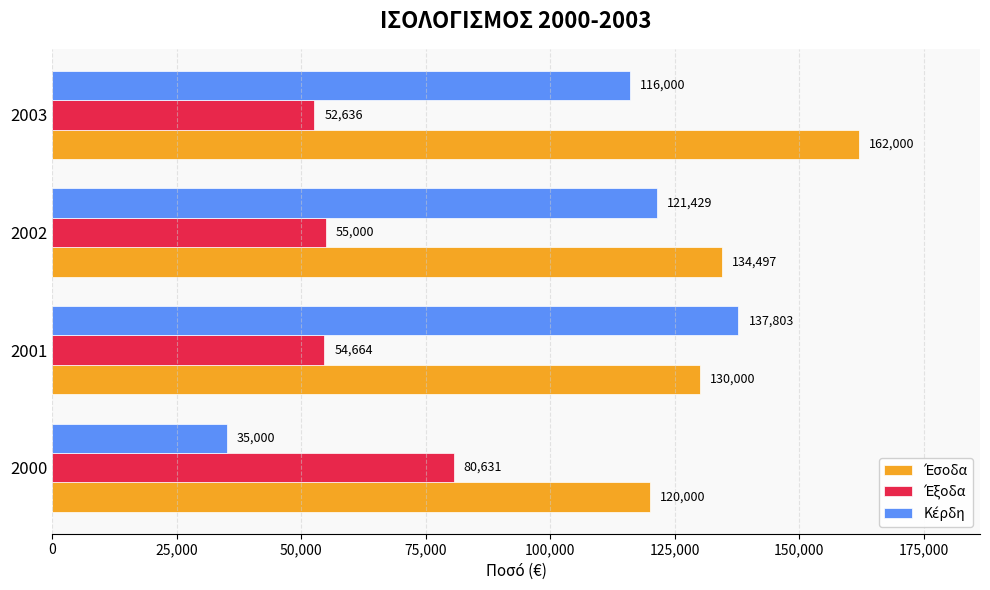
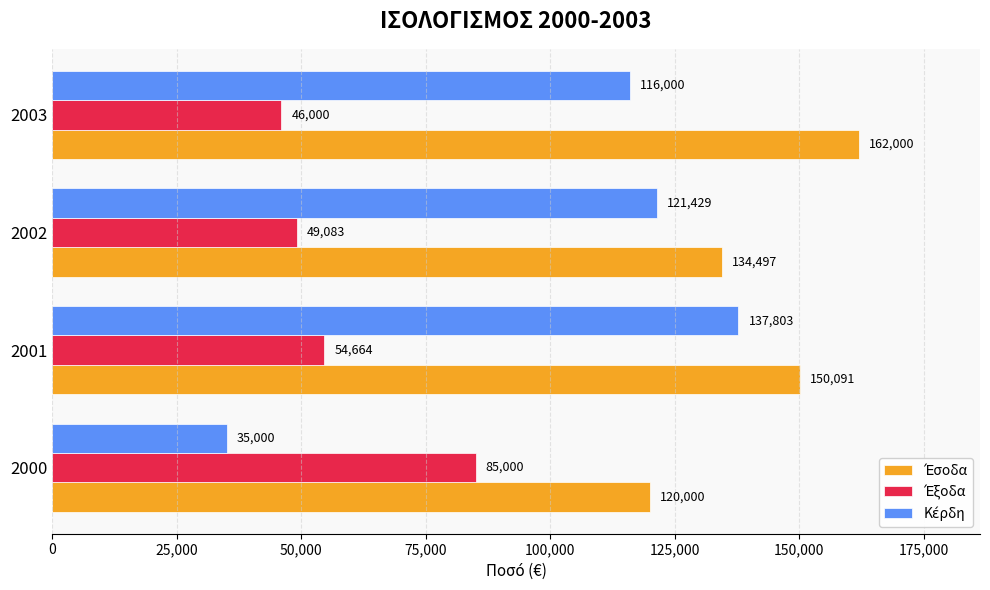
  {
    "Έσοδα": {
      "2003": "162,000",
      "2002": "134,497",
-     "2001": "130,000",
+     "2001": "150,091",
      "2000": "120,000"
    },
    "Έξοδα": {
-     "2003": "52,636",
-     "2002": "55,000",
+     "2003": "46,000",
+     "2002": "49,083",
      "2001": "54,664",
-     "2000": "80,631"
+     "2000": "85,000"
    },
    "Κέρδη": {
      "2003": "116,000",
      "2002": "121,429",
      "2001": "137,803",
      "2000": "35,000"
    }
  }
